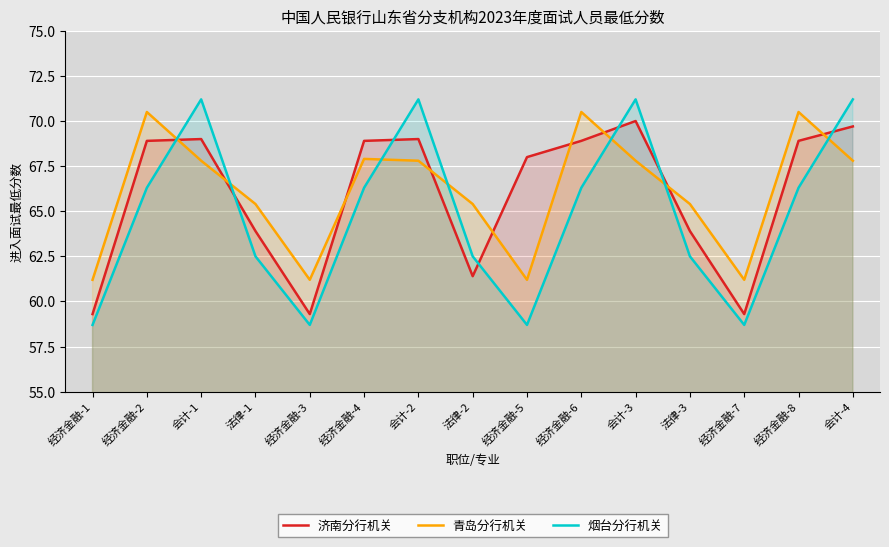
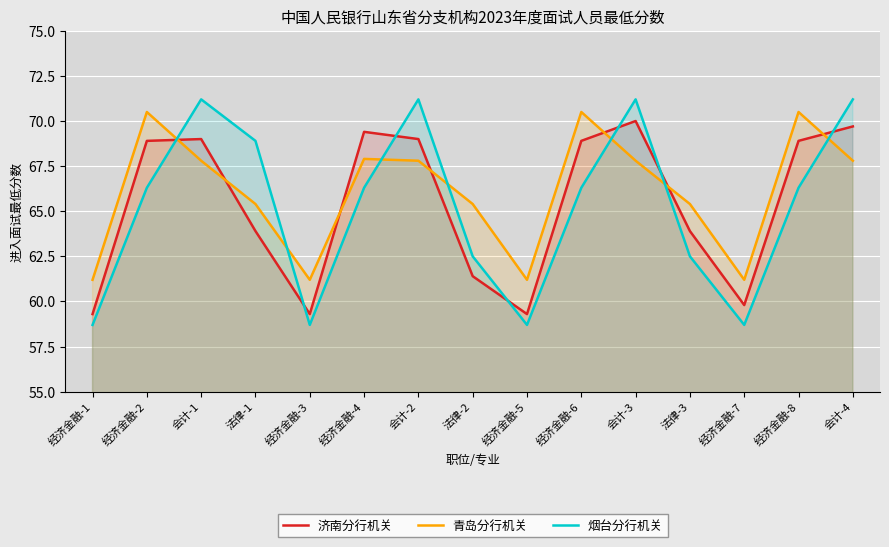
  {
    "济南分行机关": {
      "经济金融-1": 59.3,
      "经济金融-2": 68.9,
      "会计-1": 69.0,
      "法律-1": 63.9,
      "经济金融-3": 59.3,
-     "经济金融-4": 68.9,
+     "经济金融-4": 69.4,
      "会计-2": 69.0,
      "法律-2": 61.4,
-     "经济金融-5": 68.0,
+     "经济金融-5": 59.3,
      "经济金融-6": 68.9,
      "会计-3": 70.0,
      "法律-3": 63.9,
-     "经济金融-7": 59.3,
+     "经济金融-7": 59.8,
      "经济金融-8": 68.9,
      "会计-4": 69.7
    },
    "青岛分行机关": {
      "经济金融-1": 61.2,
      "经济金融-2": 70.5,
      "会计-1": 67.8,
      "法律-1": 65.4,
      "经济金融-3": 61.2,
      "经济金融-4": 67.9,
      "会计-2": 67.8,
      "法律-2": 65.4,
      "经济金融-5": 61.2,
      "经济金融-6": 70.5,
      "会计-3": 67.8,
      "法律-3": 65.4,
      "经济金融-7": 61.2,
      "经济金融-8": 70.5,
      "会计-4": 67.8
    },
    "烟台分行机关": {
      "经济金融-1": 58.7,
      "经济金融-2": 66.3,
      "会计-1": 71.2,
-     "法律-1": 62.5,
+     "法律-1": 68.9,
      "经济金融-3": 58.7,
      "经济金融-4": 66.3,
      "会计-2": 71.2,
      "法律-2": 62.5,
      "经济金融-5": 58.7,
      "经济金融-6": 66.3,
      "会计-3": 71.2,
      "法律-3": 62.5,
      "经济金融-7": 58.7,
      "经济金融-8": 66.3,
      "会计-4": 71.2
    }
  }
